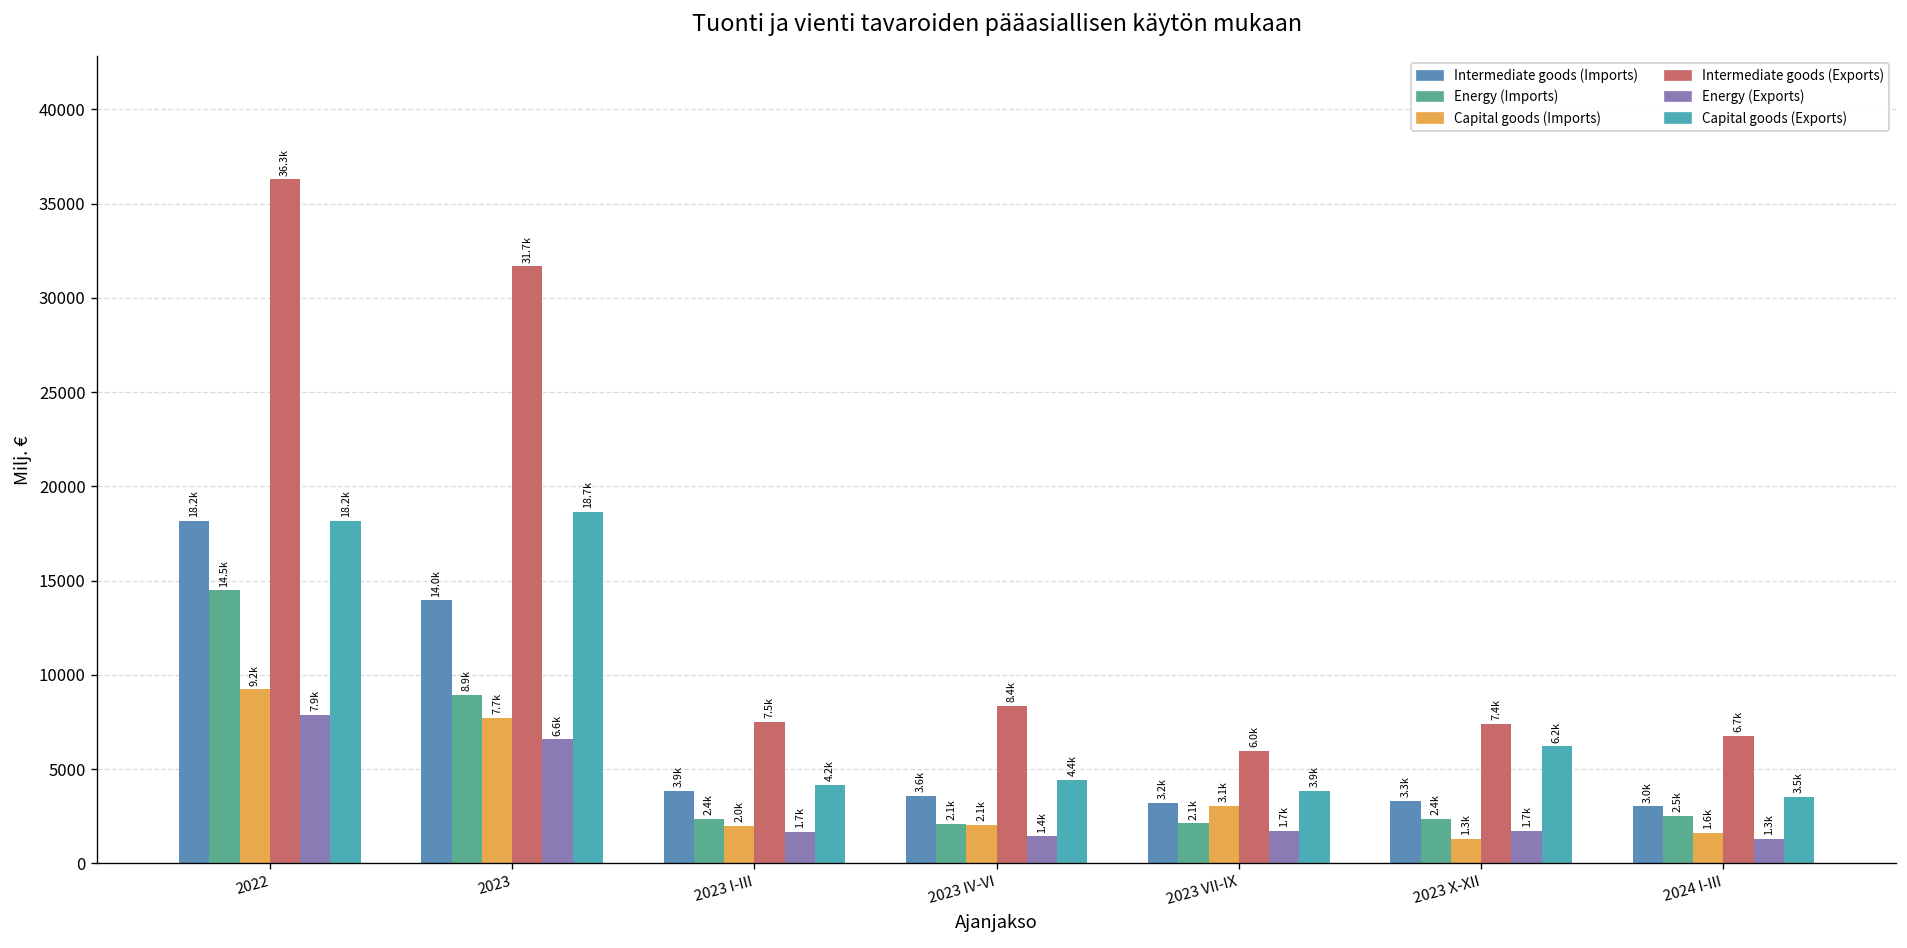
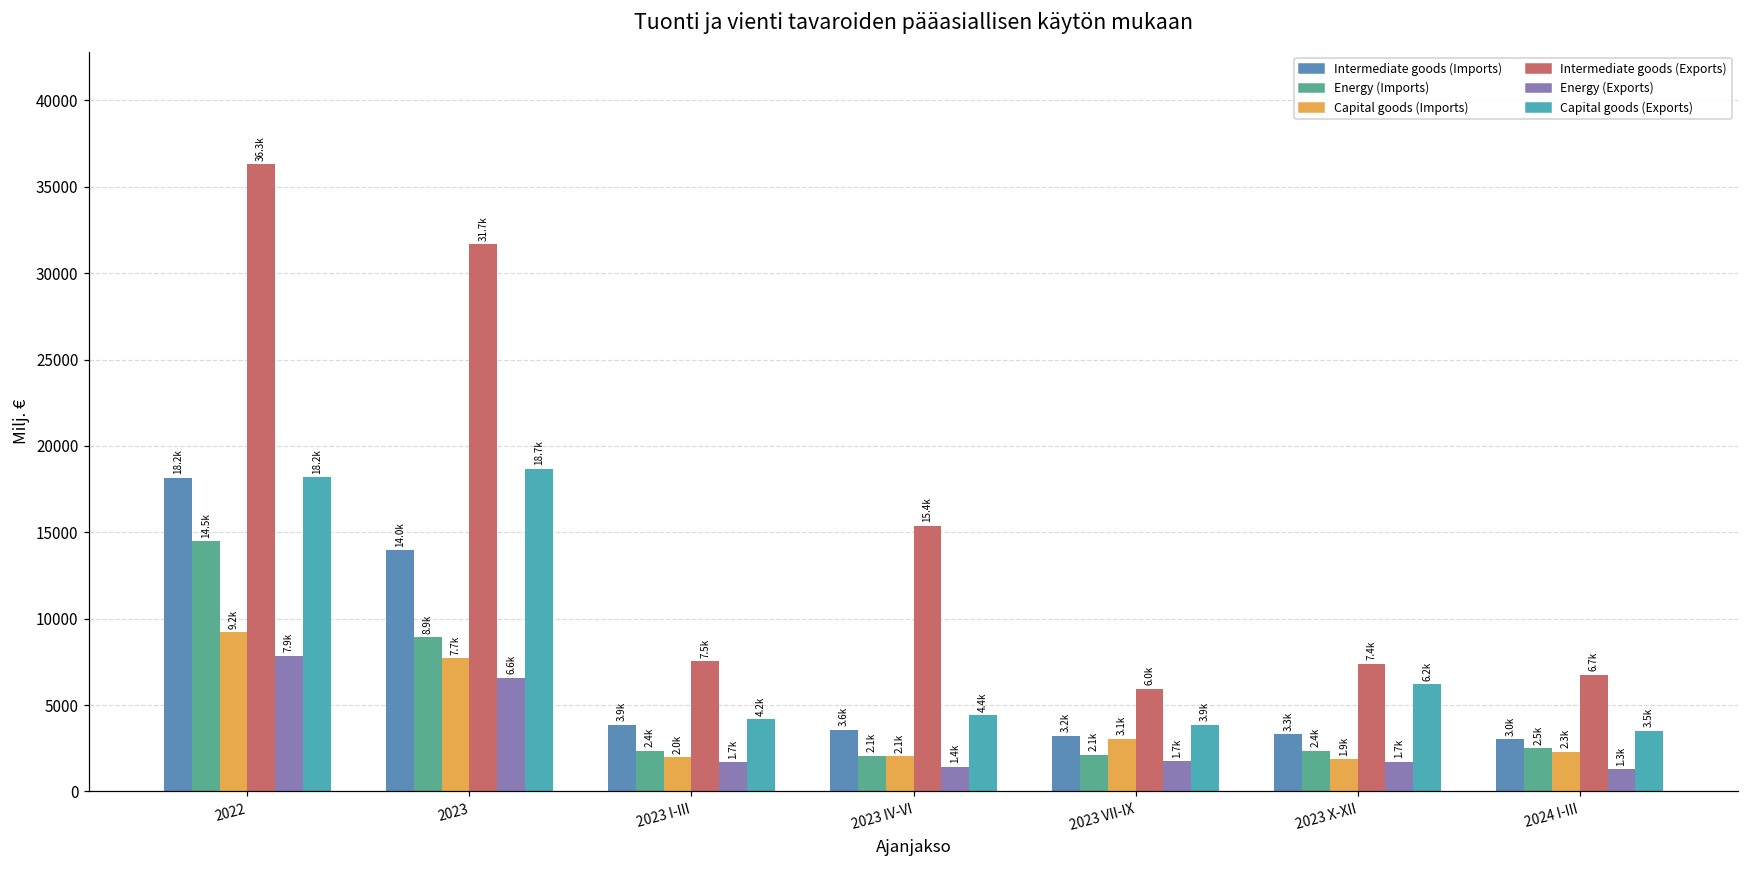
  {
    "Capital goods (Imports)": {
      "2022": "9.2k",
      "2023": "7.7k",
      "2023 I-III": "2.0k",
      "2023 IV-VI": "2.1k",
      "2023 VII-IX": "3.1k",
-     "2023 X-XII": "1.3k",
-     "2024 I-III": "1.6k"
+     "2023 X-XII": "1.9k",
+     "2024 I-III": "2.3k"
    },
    "Intermediate goods (Exports)": {
      "2022": "36.3k",
      "2023": "31.7k",
      "2023 I-III": "7.5k",
-     "2023 IV-VI": "8.4k",
+     "2023 IV-VI": "15.4k",
      "2023 VII-IX": "6.0k",
      "2023 X-XII": "7.4k",
      "2024 I-III": "6.7k"
    }
  }
